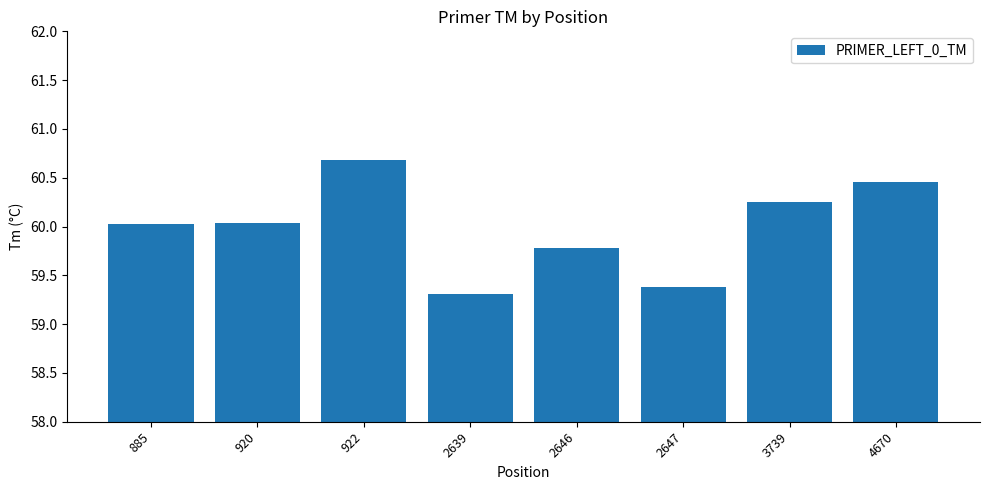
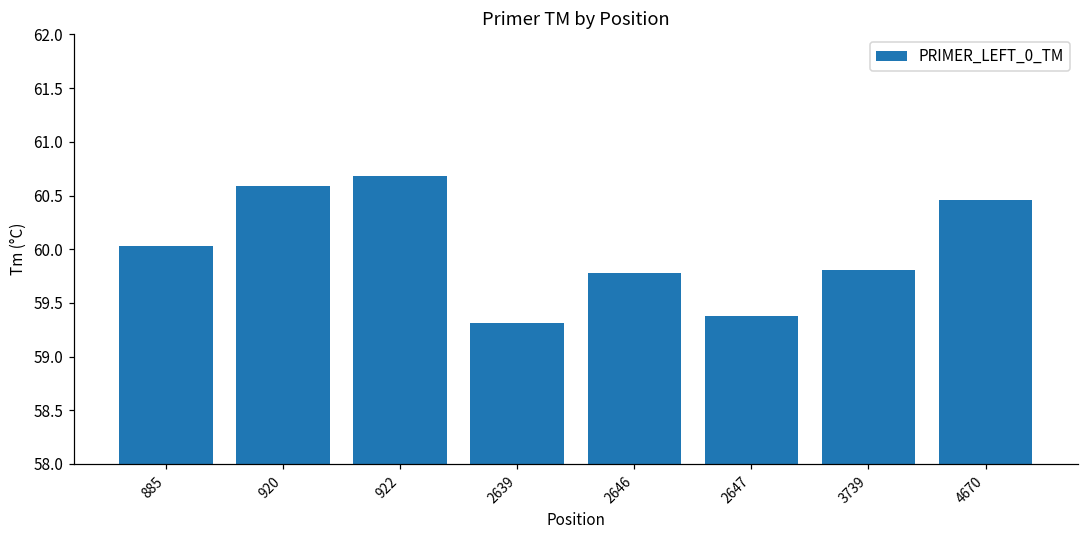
  {
    "885": 60.0,
-   "920": 60.0,
+   "920": 60.6,
    "922": 60.7,
    "2639": 59.3,
    "2646": 59.8,
    "2647": 59.4,
-   "3739": 60.3,
+   "3739": 59.8,
    "4670": 60.5
  }
